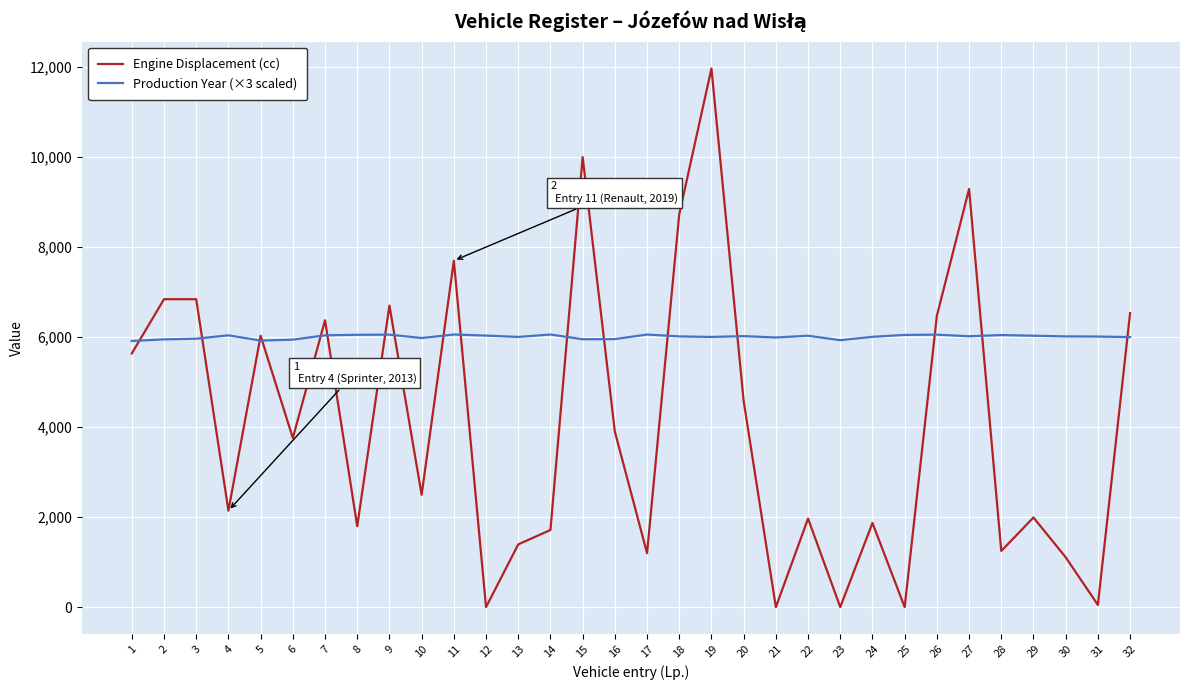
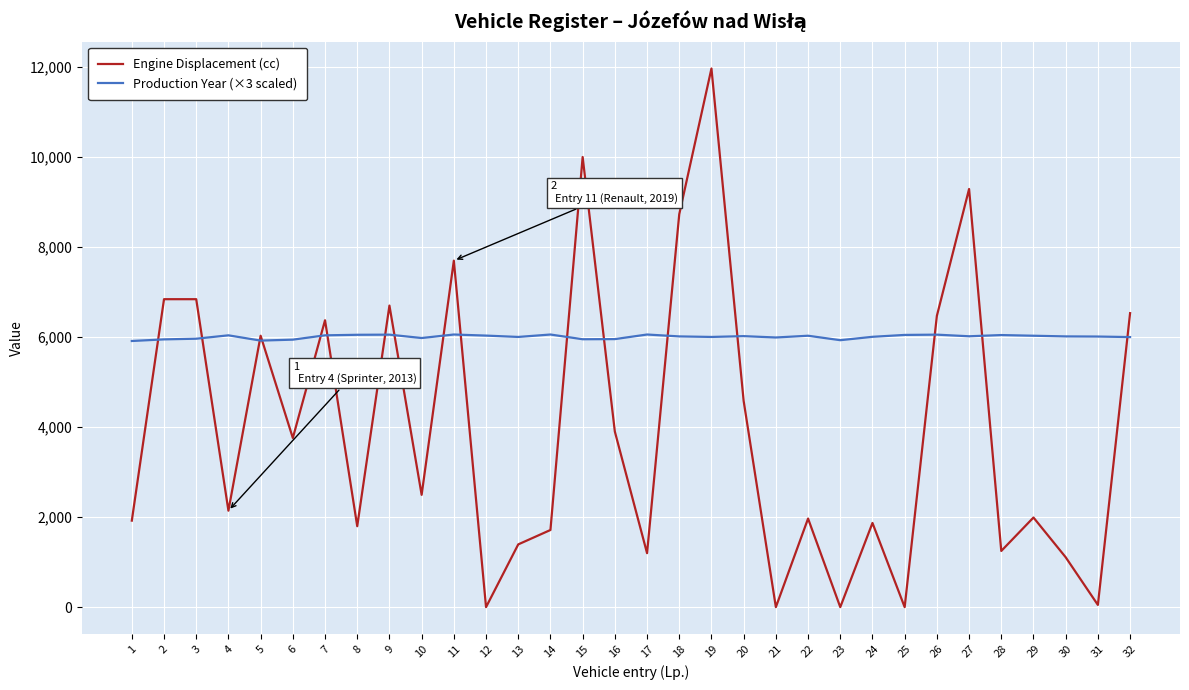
  {
    "Engine Displacement (cc)": {
-     "1": "5,600",
+     "1": "1,900",
      "2": "6,800",
      "3": "6,800",
      "4": "2,100",
      "5": "6,000",
      "7": "6,400",
      "8": "1,800",
      "9": "6,700",
      "10": "2,500",
      "11": "7,700",
      "12": "0",
      "13": "1,400",
      "14": "1,700",
      "15": "10,000",
      "16": "3,900",
      "17": "1,200",
      "19": "12,000",
      "20": "4,600",
      "21": "0",
      "22": "2,000",
      "23": "0",
      "24": "1,900",
      "25": "0",
      "26": "6,500",
      "27": "9,300",
      "28": "1,200",
      "29": "2,000",
      "30": "1,100",
      "31": "0",
      "32": "6,500"
    },
    "Production Year (×3 scaled)": {
      "1": "5,900",
      "2": "5,900",
      "3": "6,000",
      "4": "6,000",
      "5": "5,900",
      "6": "5,900",
      "7": "6,000",
      "8": "6,100",
      "9": "6,100",
      "10": "6,000",
      "11": "6,100",
      "12": "6,000",
      "13": "6,000",
      "14": "6,100",
      "15": "6,000",
      "16": "6,000",
      "17": "6,100",
      "18": "6,000",
      "19": "6,000",
      "20": "6,000",
      "21": "6,000",
      "22": "6,000",
      "23": "5,900",
      "24": "6,000",
      "25": "6,000",
      "26": "6,100",
      "27": "6,000",
      "28": "6,000",
      "29": "6,000",
      "30": "6,000",
      "31": "6,000",
      "32": "6,000"
    }
  }
